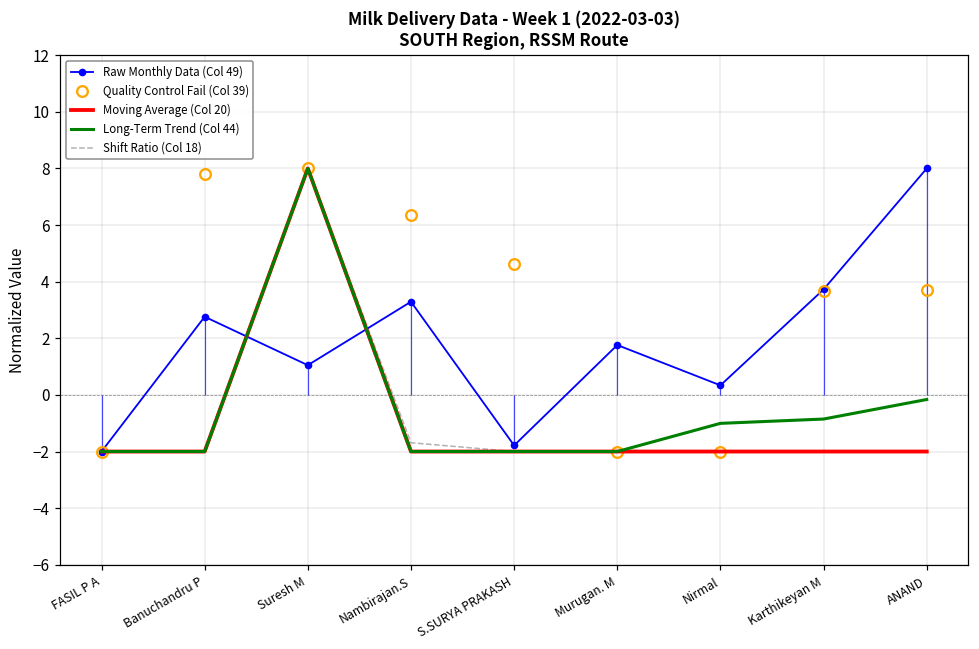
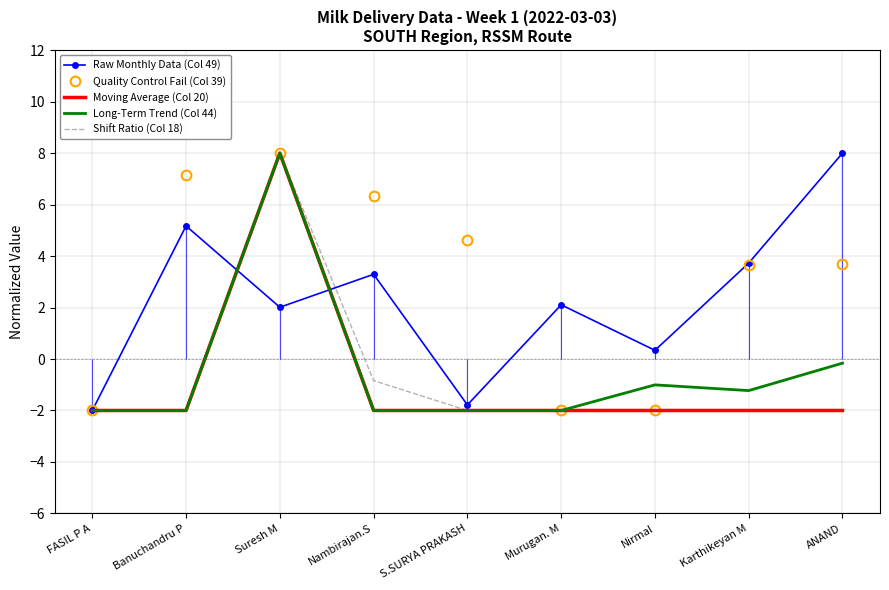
  {
    "Raw Monthly Data (Col 49)": {
-     "Banuchandru P": 2.8,
-     "Suresh M": 1.0,
+     "Banuchandru P": 5.2,
+     "Suresh M": 2.0,
      "Nambirajan.S": 3.3,
      "S.SURYA PRAKASH": -1.8,
-     "Murugan. M": 1.8,
+     "Murugan. M": 2.1,
      "Nirmal": 0.3,
      "ANAND": 8.0
    },
    "Quality Control Fail (Col 39)": {
-     "Banuchandru P": 7.8,
+     "Banuchandru P": 7.1,
      "Nambirajan.S": 6.3,
      "S.SURYA PRAKASH": 4.6,
      "ANAND": 3.7
    },
    "Long-Term Trend (Col 44)": {
      "Nirmal": -1.0,
-     "Karthikeyan M": -0.9,
+     "Karthikeyan M": -1.2,
      "ANAND": -0.2
    },
    "Shift Ratio (Col 18)": {
-     "Nambirajan.S": -1.7
+     "Nambirajan.S": -0.8
    }
  }
